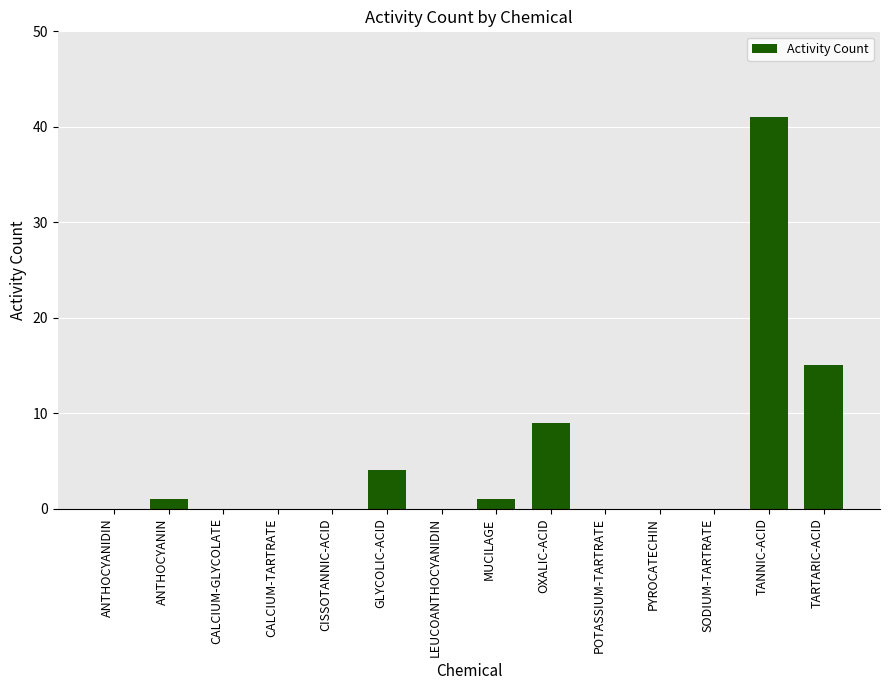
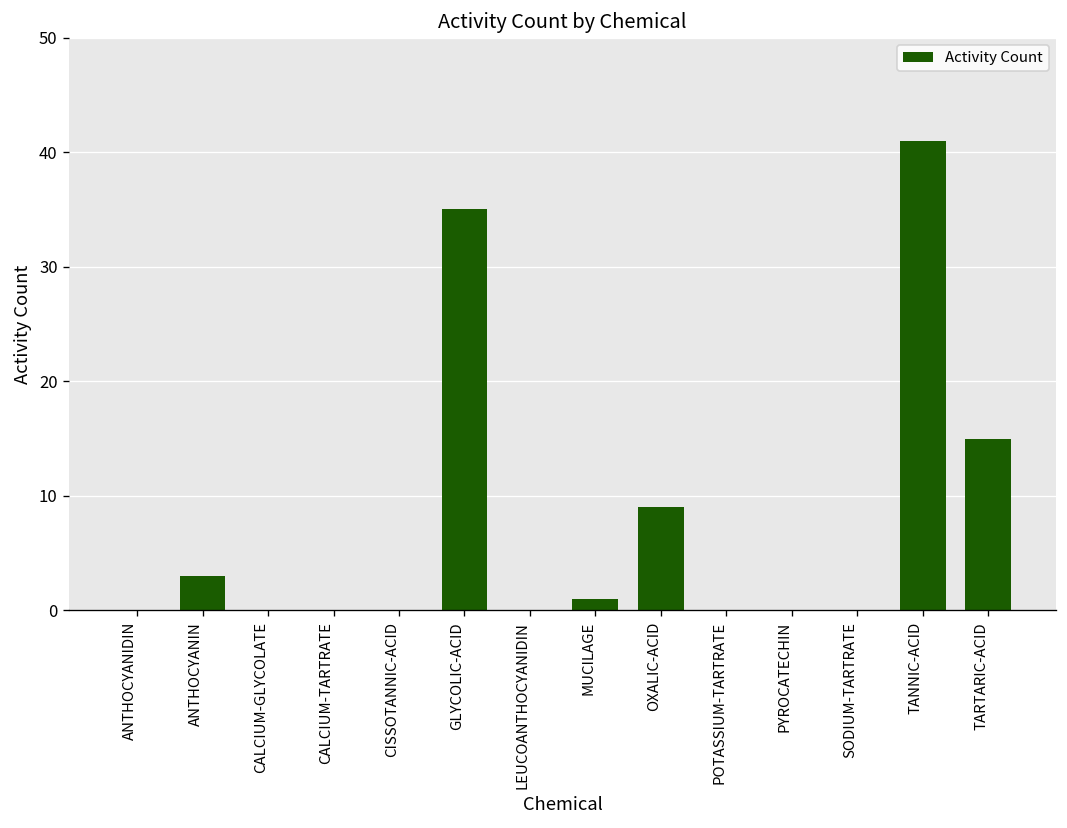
  {
    "ANTHOCYANIDIN": 0,
-   "ANTHOCYANIN": 1,
+   "ANTHOCYANIN": 3,
    "CALCIUM-GLYCOLATE": 0,
    "CALCIUM-TARTRATE": 0,
    "CISSOTANNIC-ACID": 0,
-   "GLYCOLIC-ACID": 4,
+   "GLYCOLIC-ACID": 35,
    "LEUCOANTHOCYANIDIN": 0,
    "MUCILAGE": 1,
    "OXALIC-ACID": 9,
    "POTASSIUM-TARTRATE": 0,
    "PYROCATECHIN": 0,
    "SODIUM-TARTRATE": 0,
    "TANNIC-ACID": 41,
    "TARTARIC-ACID": 15
  }
